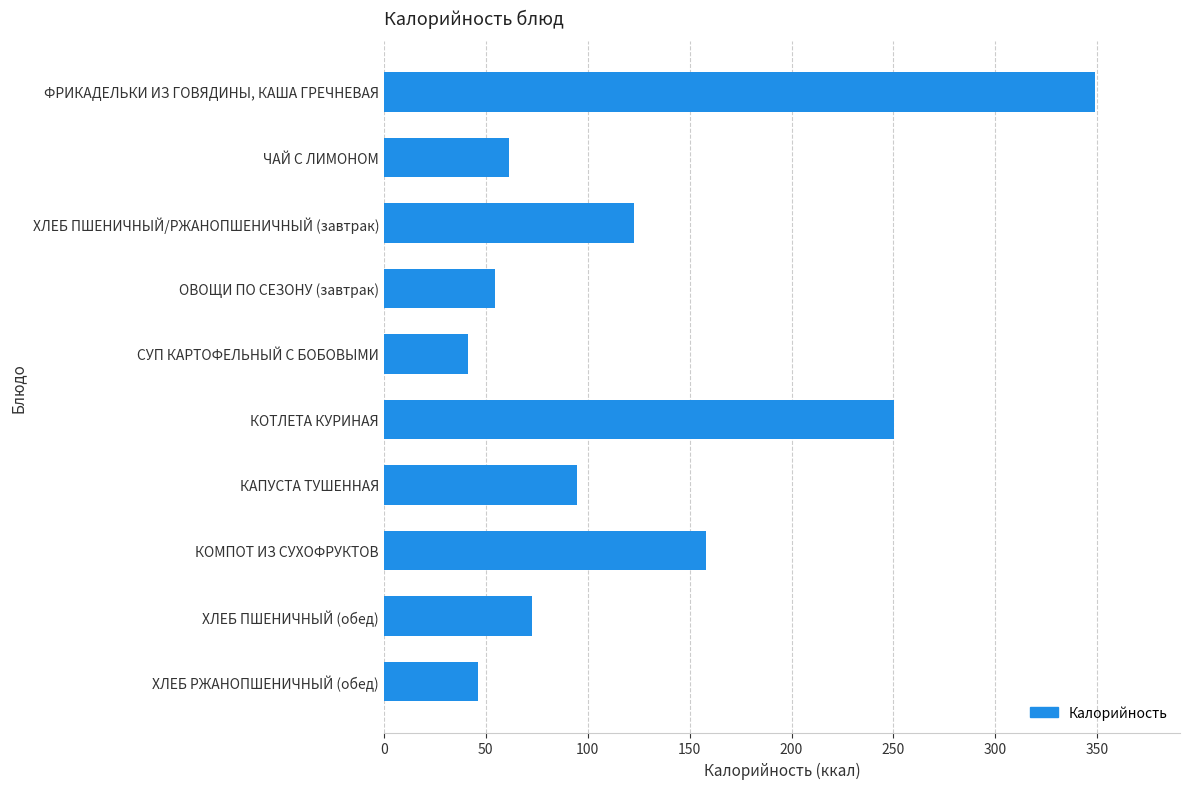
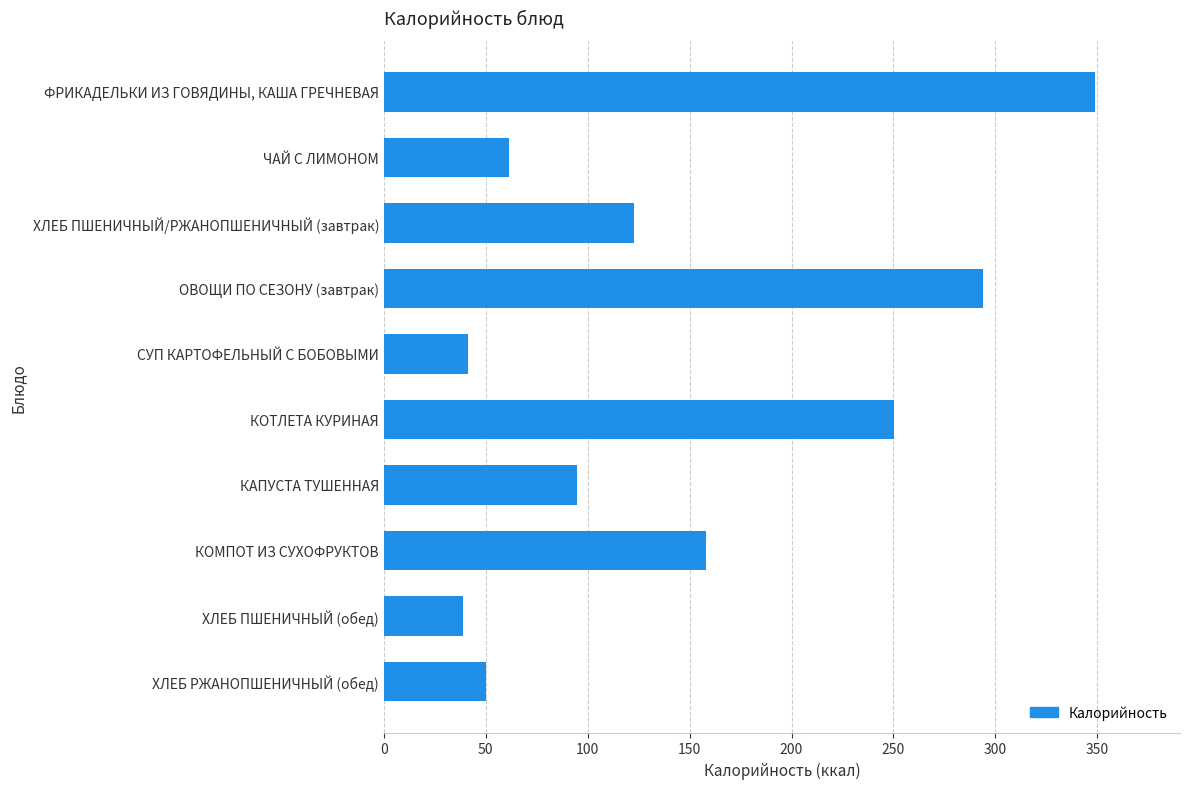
  {
    "ФРИКАДЕЛЬКИ ИЗ ГОВЯДИНЫ, КАША ГРЕЧНЕВАЯ": 349,
    "ЧАЙ С ЛИМОНОМ": 62,
    "ХЛЕБ ПШЕНИЧНЫЙ/РЖАНОПШЕНИЧНЫЙ (завтрак)": 123,
-   "ОВОЩИ ПО СЕЗОНУ (завтрак)": 55,
+   "ОВОЩИ ПО СЕЗОНУ (завтрак)": 294,
    "СУП КАРТОФЕЛЬНЫЙ С БОБОВЫМИ": 41,
    "КОТЛЕТА КУРИНАЯ": 250,
    "КАПУСТА ТУШЕННАЯ": 95,
    "КОМПОТ ИЗ СУХОФРУКТОВ": 158,
-   "ХЛЕБ ПШЕНИЧНЫЙ (обед)": 73,
-   "ХЛЕБ РЖАНОПШЕНИЧНЫЙ (обед)": 46
+   "ХЛЕБ ПШЕНИЧНЫЙ (обед)": 39,
+   "ХЛЕБ РЖАНОПШЕНИЧНЫЙ (обед)": 50
  }
